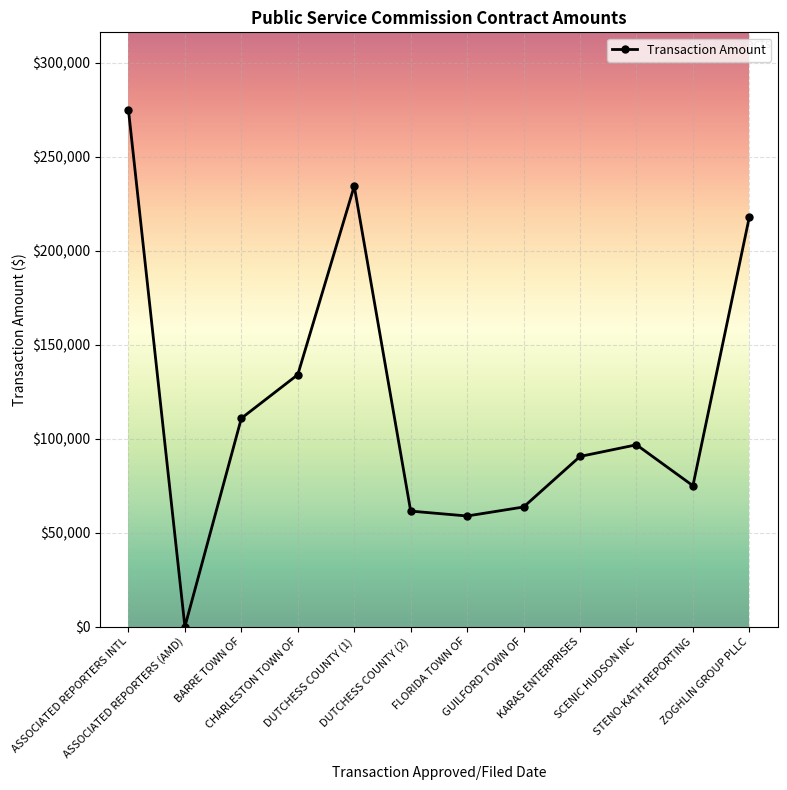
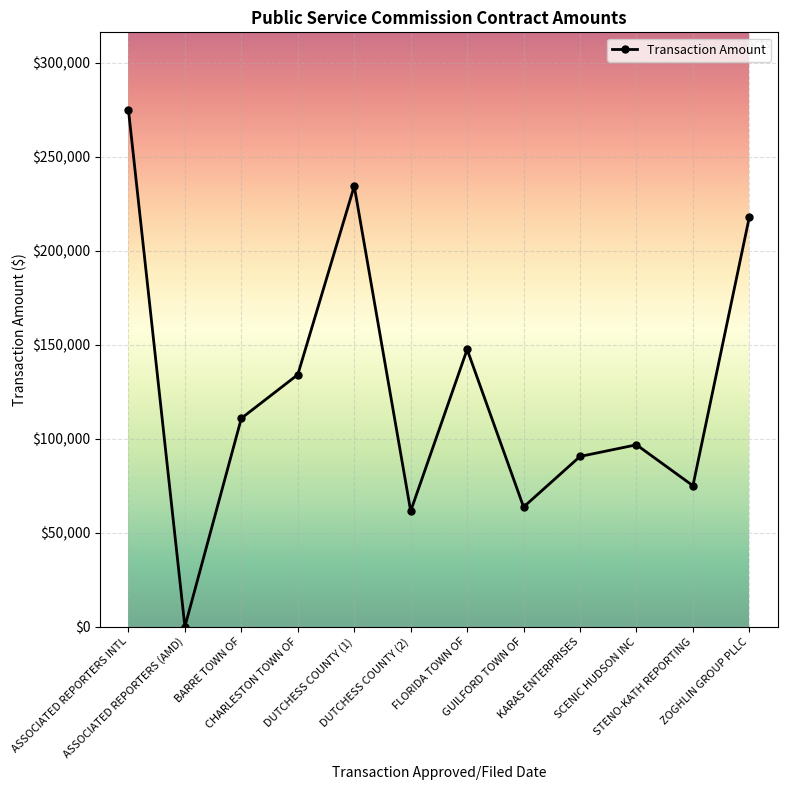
  {
    "ASSOCIATED REPORTERS INTL": "$275,000",
    "ASSOCIATED REPORTERS (AMD)": "$0",
    "BARRE TOWN OF": "$111,000",
    "CHARLESTON TOWN OF": "$134,000",
    "DUTCHESS COUNTY (1)": "$234,000",
    "DUTCHESS COUNTY (2)": "$62,000",
-   "FLORIDA TOWN OF": "$59,000",
+   "FLORIDA TOWN OF": "$148,000",
    "GUILFORD TOWN OF": "$64,000",
    "KARAS ENTERPRISES": "$91,000",
    "SCENIC HUDSON INC": "$97,000",
    "STENO-KATH REPORTING": "$75,000",
    "ZOGHLIN GROUP PLLC": "$218,000"
  }
